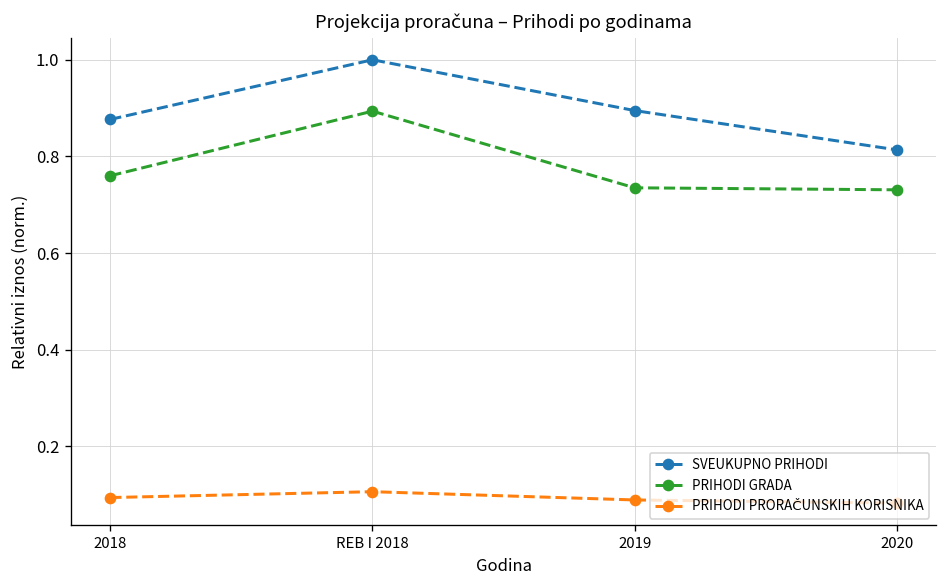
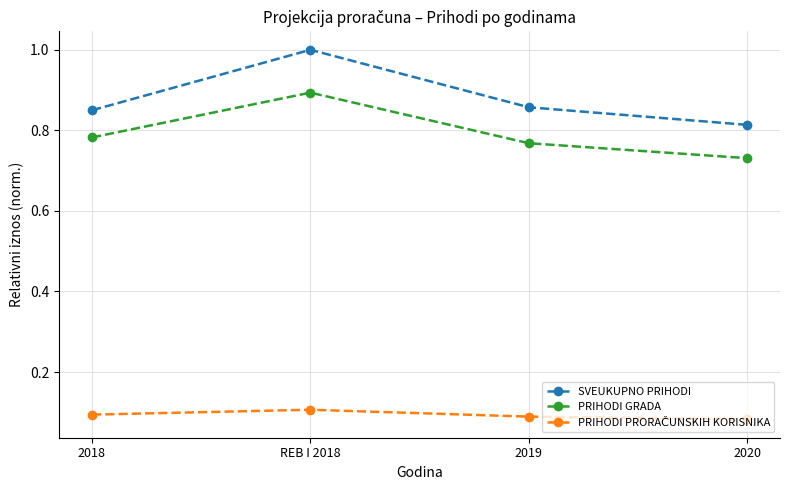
  {
    "SVEUKUPNO PRIHODI": {
-     "2018": 0.88,
+     "2018": 0.85,
      "REB I 2018": 1.00,
-     "2019": 0.89,
+     "2019": 0.86,
      "2020": 0.81
    },
    "PRIHODI GRADA": {
-     "2018": 0.76,
+     "2018": 0.78,
      "REB I 2018": 0.89,
-     "2019": 0.74,
+     "2019": 0.77,
      "2020": 0.73
    },
    "PRIHODI PRORAČUNSKIH KORISNIKA": {
      "2018": 0.09,
      "REB I 2018": 0.11,
      "2019": 0.09
    }
  }
